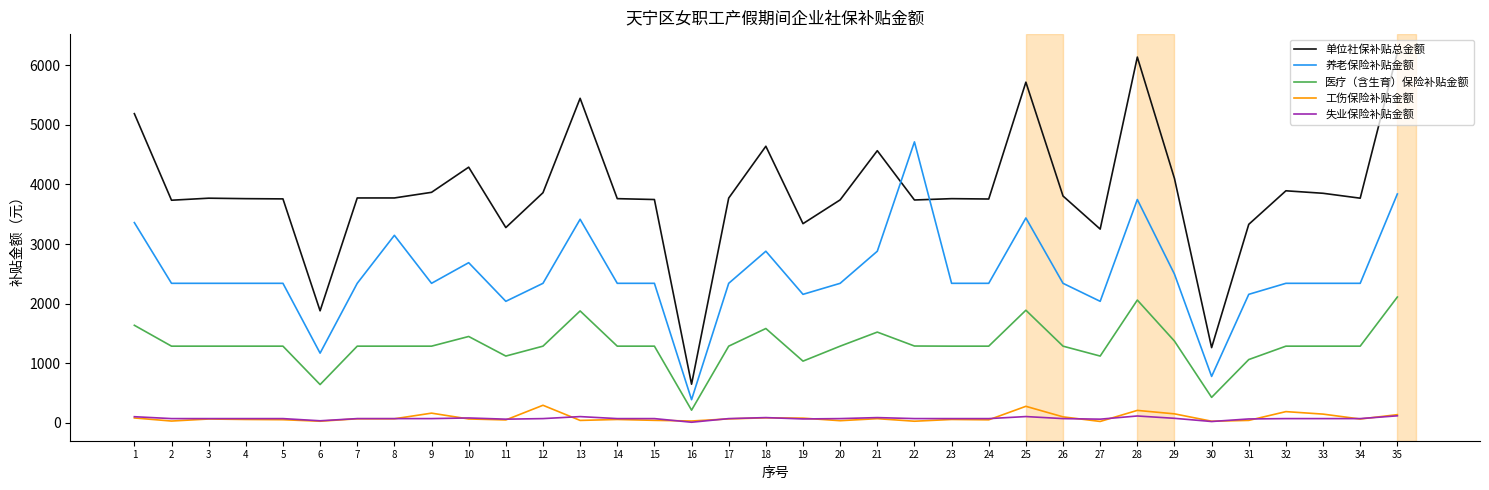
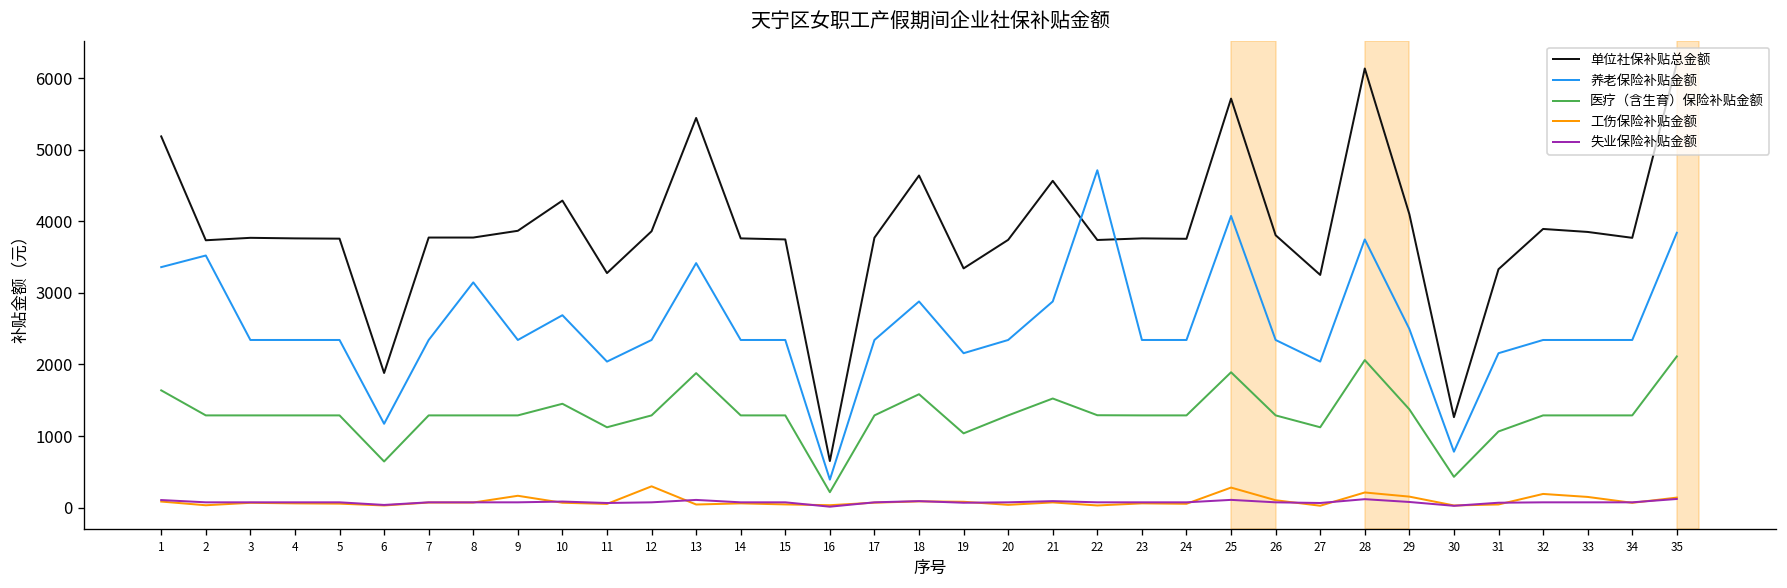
  {
    "单位社保补贴总金额": {
      "1": 5200,
      "2": 3700,
      "3": 3800,
      "4": 3800,
      "5": 3800,
      "6": 1900,
      "7": 3800,
      "8": 3800,
      "9": 3900,
      "10": 4300,
      "11": 3300,
      "12": 3900,
      "13": 5400,
      "14": 3800,
      "15": 3700,
      "16": 700,
      "17": 3800,
      "18": 4600,
      "19": 3300,
      "20": 3700,
      "21": 4600,
      "22": 3700,
      "23": 3800,
      "24": 3800,
      "25": 5700,
      "26": 3800,
      "27": 3300,
      "28": 6100,
      "29": 4100,
      "30": 1300,
      "31": 3300,
      "32": 3900,
      "33": 3900,
      "34": 3800
    },
    "养老保险补贴金额": {
      "1": 3400,
-     "2": 2300,
+     "2": 3500,
      "3": 2300,
      "4": 2300,
      "5": 2300,
      "6": 1200,
      "7": 2300,
      "8": 3100,
      "9": 2300,
      "10": 2700,
      "11": 2000,
      "12": 2300,
      "13": 3400,
      "14": 2300,
      "15": 2300,
      "16": 400,
      "17": 2300,
      "18": 2900,
      "19": 2200,
      "20": 2300,
      "21": 2900,
      "22": 4700,
      "23": 2300,
      "24": 2300,
-     "25": 3400,
+     "25": 4100,
      "26": 2300,
      "27": 2000,
      "28": 3700,
      "29": 2500,
      "30": 800,
      "31": 2200,
      "32": 2300,
      "33": 2300,
      "34": 2300,
      "35": 3800
    },
    "医疗（含生育）保险补贴金额": {
      "1": 1600,
      "2": 1300,
      "3": 1300,
      "4": 1300,
      "5": 1300,
      "6": 600,
      "7": 1300,
      "8": 1300,
      "9": 1300,
      "10": 1500,
      "11": 1100,
      "12": 1300,
      "13": 1900,
      "14": 1300,
      "15": 1300,
      "16": 200,
      "17": 1300,
      "18": 1600,
      "19": 1000,
      "20": 1300,
      "21": 1500,
      "22": 1300,
      "23": 1300,
      "24": 1300,
      "25": 1900,
      "26": 1300,
      "27": 1100,
      "28": 2100,
      "29": 1400,
      "30": 400,
      "31": 1100,
      "32": 1300,
      "33": 1300,
      "34": 1300,
      "35": 2100
    },
    "工伤保险补贴金额": {
      "9": 200,
      "12": 300,
      "13": 0,
      "22": 0,
      "25": 300,
      "28": 200,
      "29": 200,
      "32": 200,
      "33": 100
    },
    "失业保险补贴金额": {
      "9": 100,
      "12": 100,
      "13": 100,
      "22": 100,
      "25": 100,
      "28": 100,
      "29": 100,
      "32": 100,
      "33": 100
    }
  }
